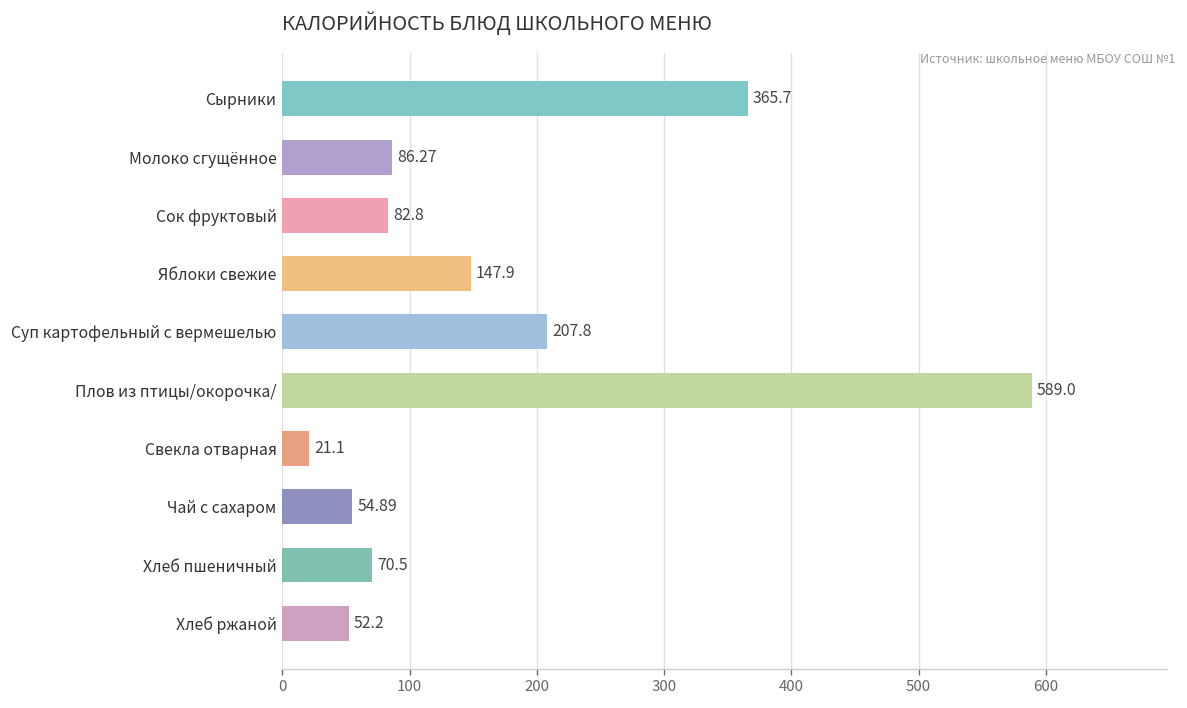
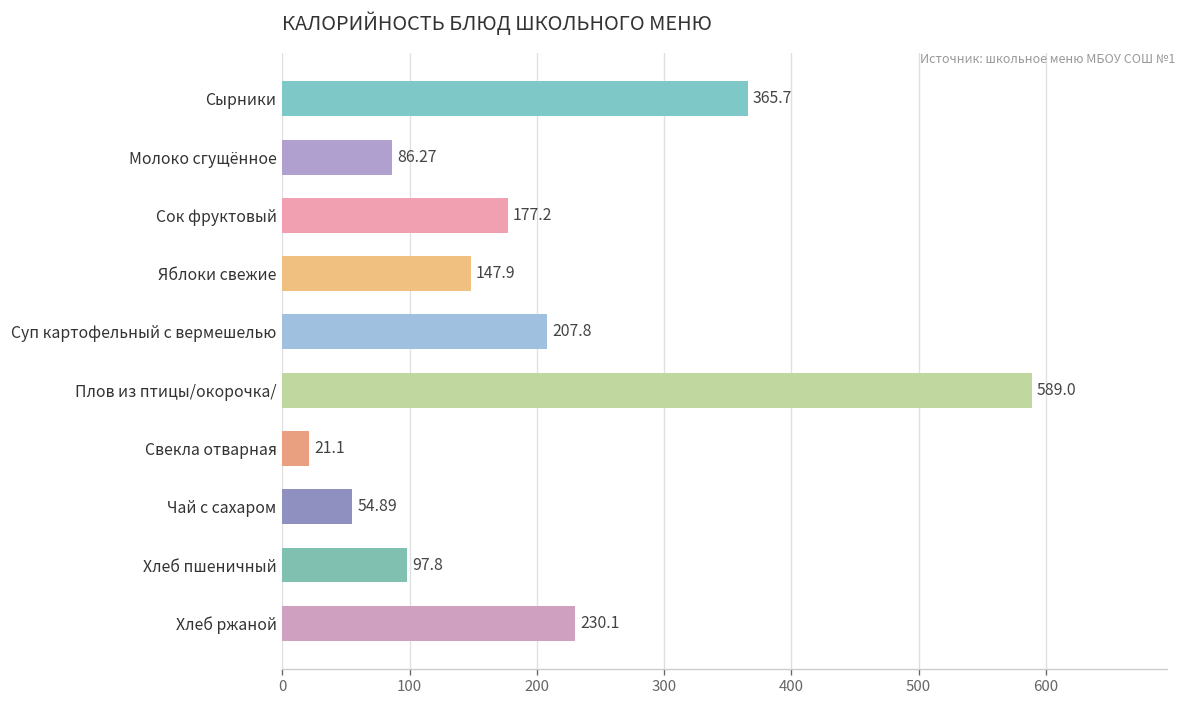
  {
    "Сырники": 365.7,
    "Молоко сгущённое": 86.27,
-   "Сок фруктовый": 82.8,
+   "Сок фруктовый": 177.2,
    "Яблоки свежие": 147.9,
    "Суп картофельный с вермешелью": 207.8,
    "Плов из птицы/окорочка/": 589.0,
    "Свекла отварная": 21.1,
    "Чай с сахаром": 54.89,
-   "Хлеб пшеничный": 70.5,
-   "Хлеб ржаной": 52.2
+   "Хлеб пшеничный": 97.8,
+   "Хлеб ржаной": 230.1
  }
